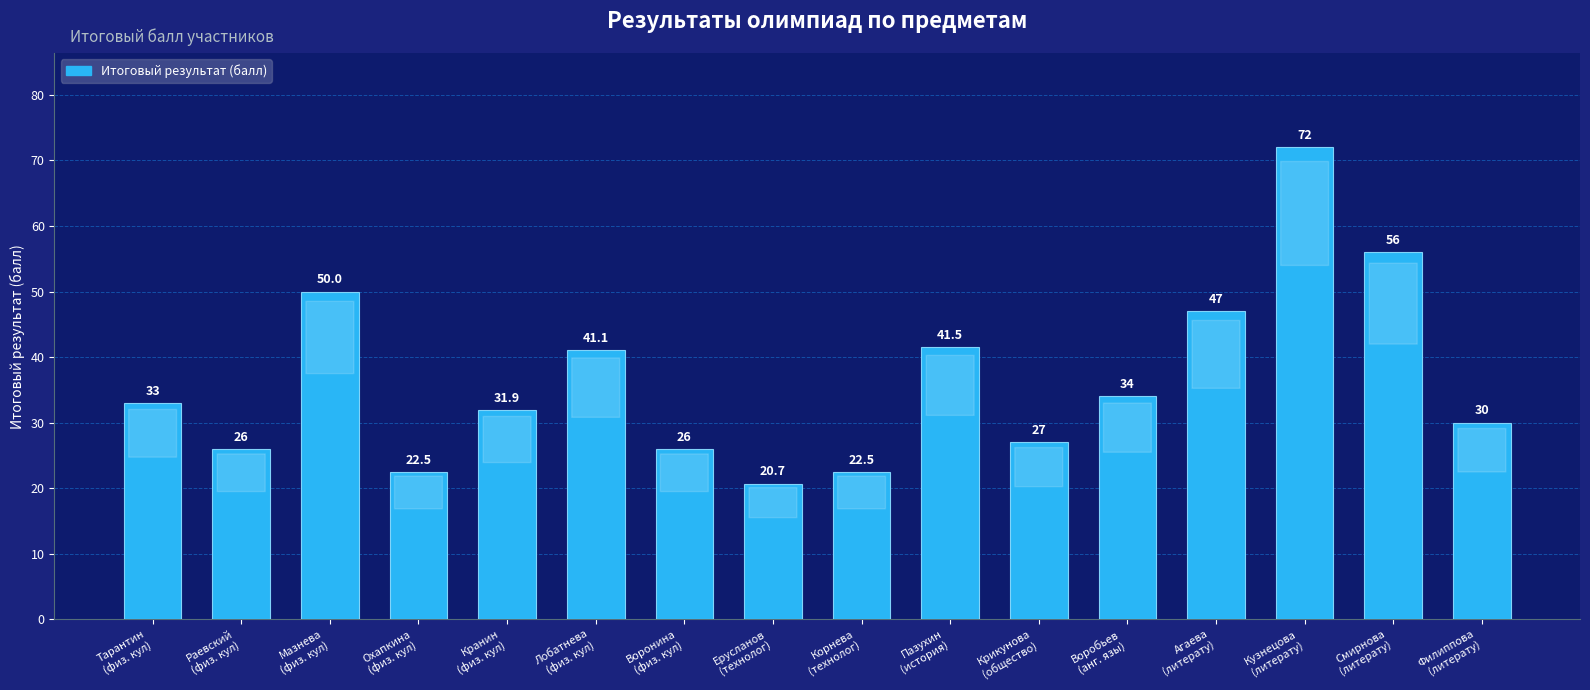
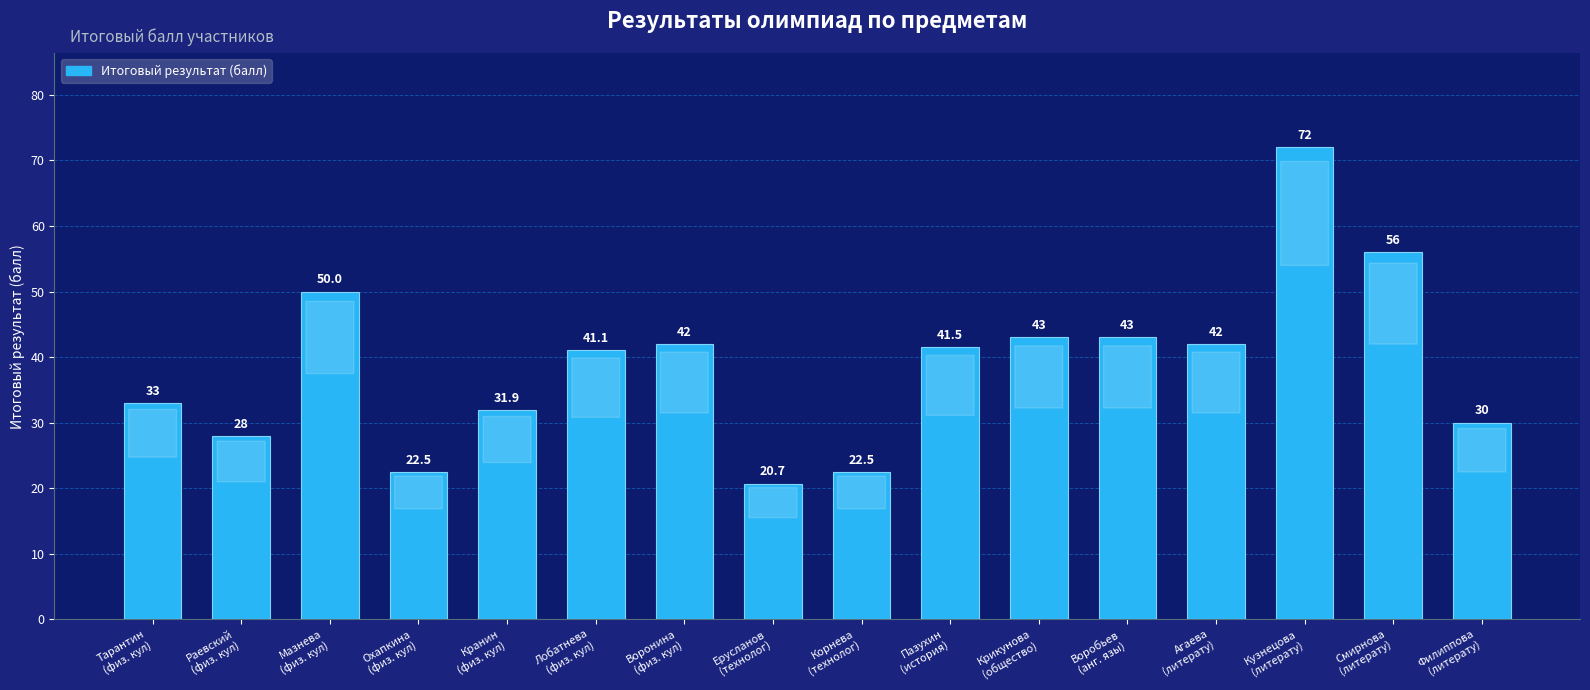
  {
    "Тарантин (физ. кул)": 33,
-   "Раевский (физ. кул)": 26,
+   "Раевский (физ. кул)": 28,
    "Мазнева (физ. кул)": 50.0,
    "Охапкина (физ. кул)": 22.5,
    "Кранин (физ. кул)": 31.9,
    "Лобатнева (физ. кул)": 41.1,
-   "Воронина (физ. кул)": 26,
+   "Воронина (физ. кул)": 42,
    "Ерусланов (технолог)": 20.7,
    "Корнева (технолог)": 22.5,
    "Пазухин (история)": 41.5,
-   "Крикунова (общество)": 27,
-   "Воробьев (анг. язы)": 34,
-   "Агаева (литерату)": 47,
+   "Крикунова (общество)": 43,
+   "Воробьев (анг. язы)": 43,
+   "Агаева (литерату)": 42,
    "Кузнецова (литерату)": 72,
    "Смирнова (литерату)": 56,
    "Филиппова (литерату)": 30
  }
